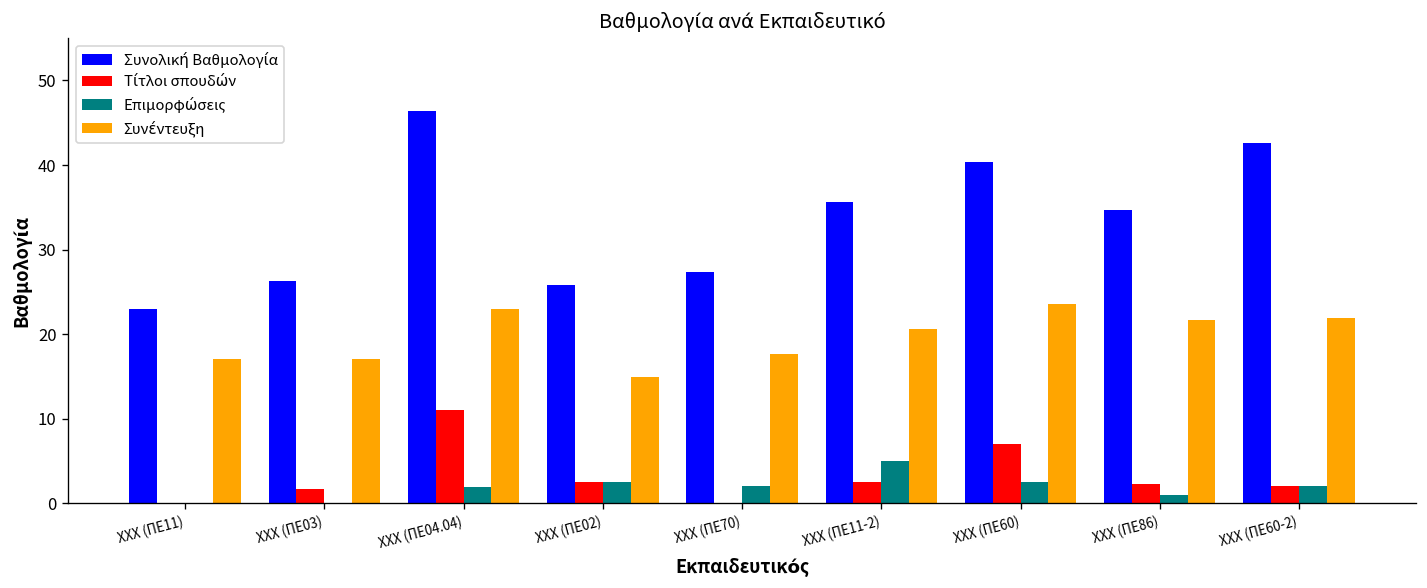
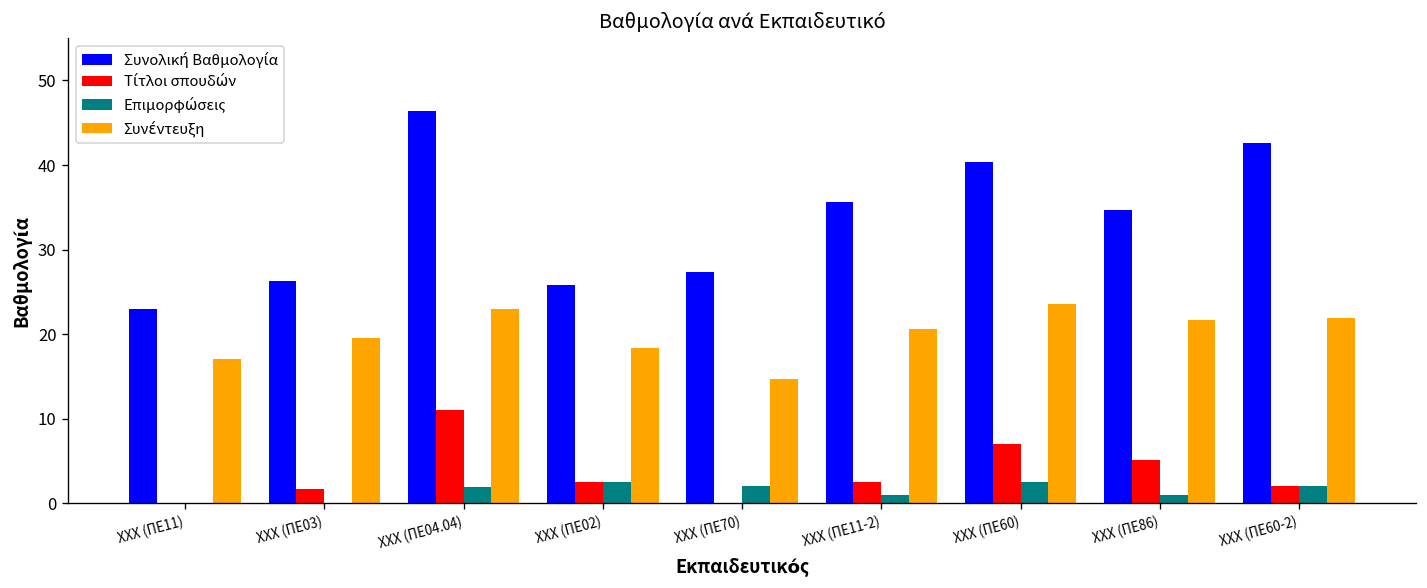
  {
    "Συνολική Βαθμολογία": {
      "XXX (ΠΕ11)": 23,
      "XXX (ΠΕ03)": 26,
      "XXX (ΠΕ04.04)": 46,
      "XXX (ΠΕ02)": 26,
      "XXX (ΠΕ70)": 27,
      "XXX (ΠΕ11-2)": 36,
      "XXX (ΠΕ60)": 40,
      "XXX (ΠΕ86)": 35,
      "XXX (ΠΕ60-2)": 43
    },
    "Τίτλοι σπουδών": {
      "XXX (ΠΕ11)": 0,
      "XXX (ΠΕ03)": 2,
      "XXX (ΠΕ04.04)": 11,
      "XXX (ΠΕ02)": 3,
      "XXX (ΠΕ70)": 0,
      "XXX (ΠΕ11-2)": 3,
      "XXX (ΠΕ60)": 7,
-     "XXX (ΠΕ86)": 2,
+     "XXX (ΠΕ86)": 5,
      "XXX (ΠΕ60-2)": 2
    },
    "Επιμορφώσεις": {
      "XXX (ΠΕ11)": 0,
      "XXX (ΠΕ03)": 0,
      "XXX (ΠΕ04.04)": 2,
      "XXX (ΠΕ02)": 3,
      "XXX (ΠΕ70)": 2,
-     "XXX (ΠΕ11-2)": 5,
+     "XXX (ΠΕ11-2)": 1,
      "XXX (ΠΕ60)": 3,
      "XXX (ΠΕ86)": 1,
      "XXX (ΠΕ60-2)": 2
    },
    "Συνέντευξη": {
      "XXX (ΠΕ11)": 17,
-     "XXX (ΠΕ03)": 17,
+     "XXX (ΠΕ03)": 20,
      "XXX (ΠΕ04.04)": 23,
-     "XXX (ΠΕ02)": 15,
-     "XXX (ΠΕ70)": 18,
+     "XXX (ΠΕ02)": 18,
+     "XXX (ΠΕ70)": 15,
      "XXX (ΠΕ11-2)": 21,
      "XXX (ΠΕ60)": 24,
      "XXX (ΠΕ86)": 22,
      "XXX (ΠΕ60-2)": 22
    }
  }
